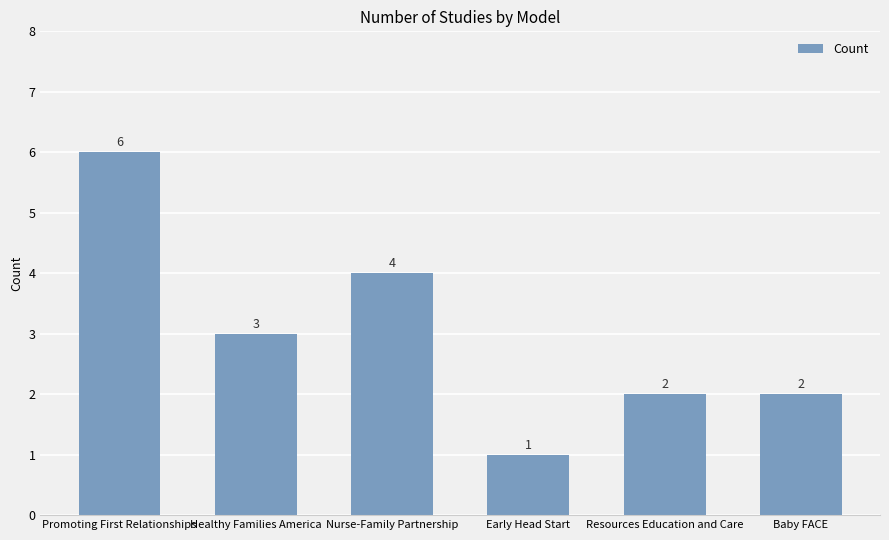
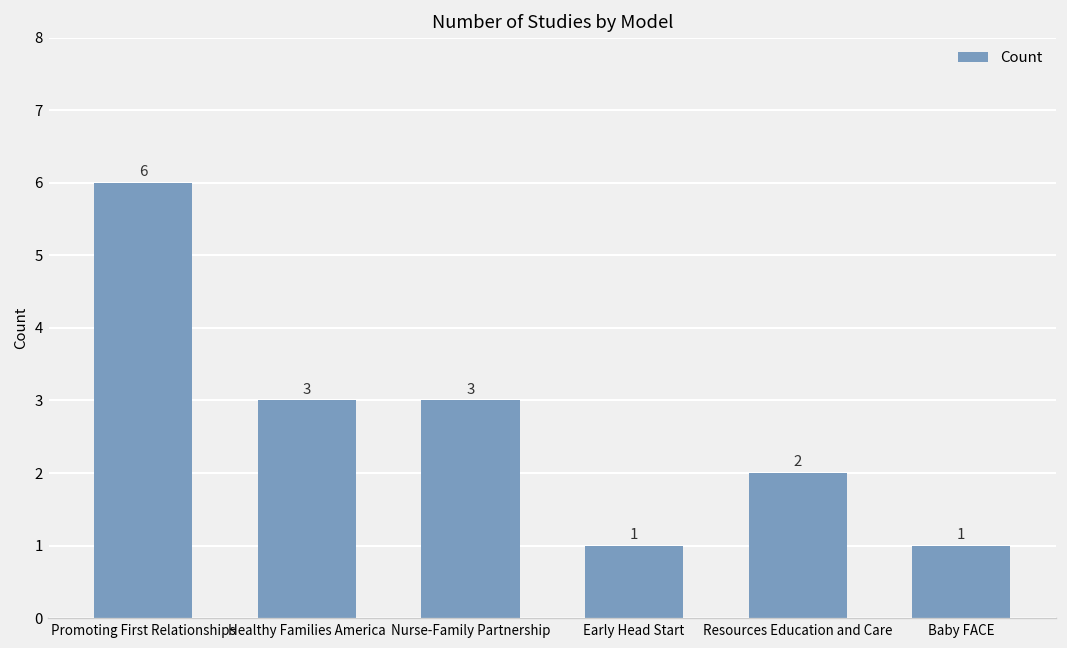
  {
    "Promoting First Relationships": 6,
    "Healthy Families America": 3,
-   "Nurse-Family Partnership": 4,
+   "Nurse-Family Partnership": 3,
    "Early Head Start": 1,
    "Resources Education and Care": 2,
-   "Baby FACE": 2
+   "Baby FACE": 1
  }
